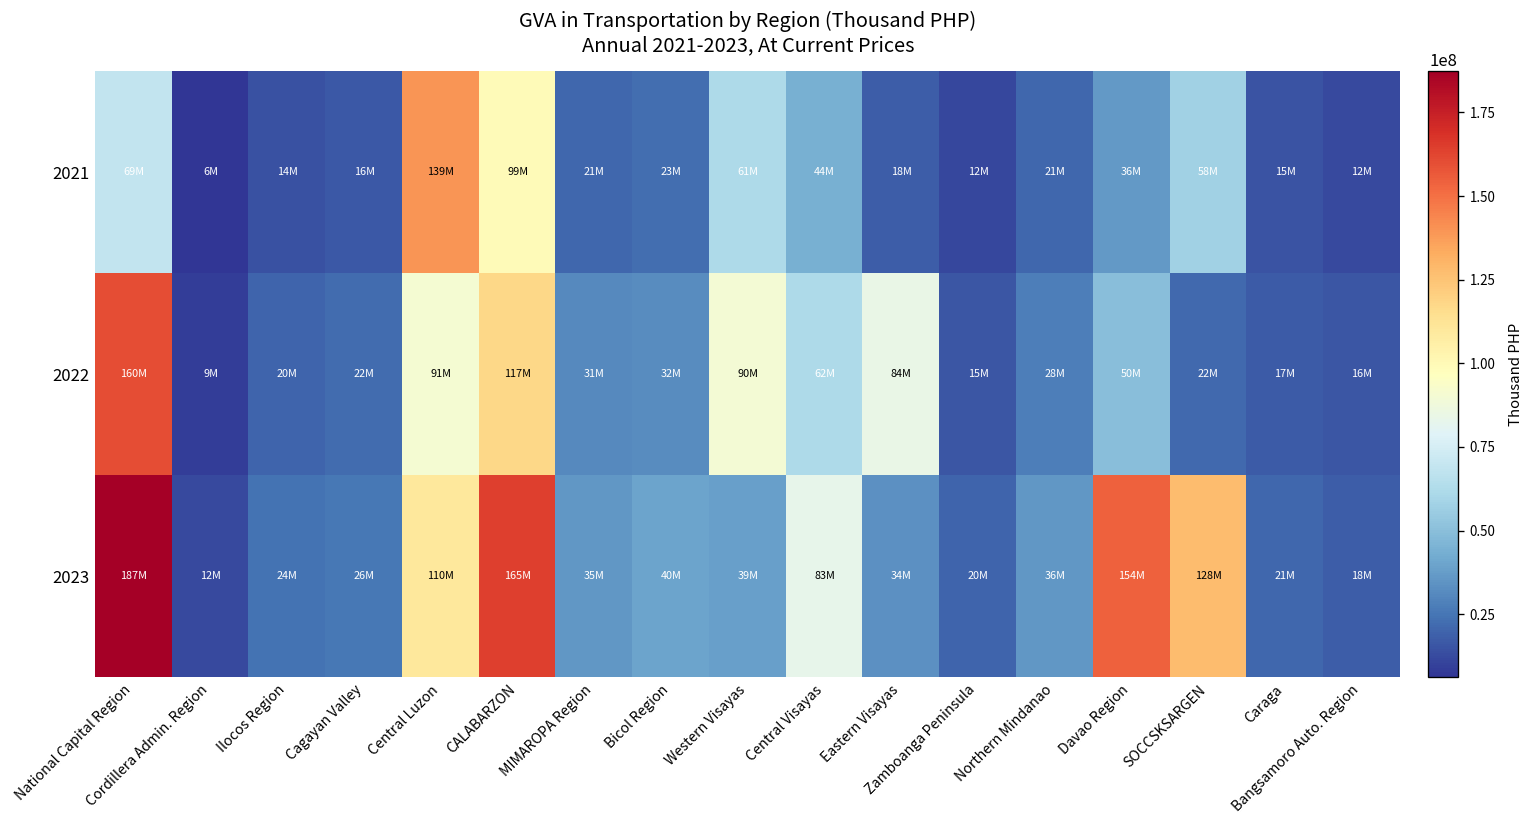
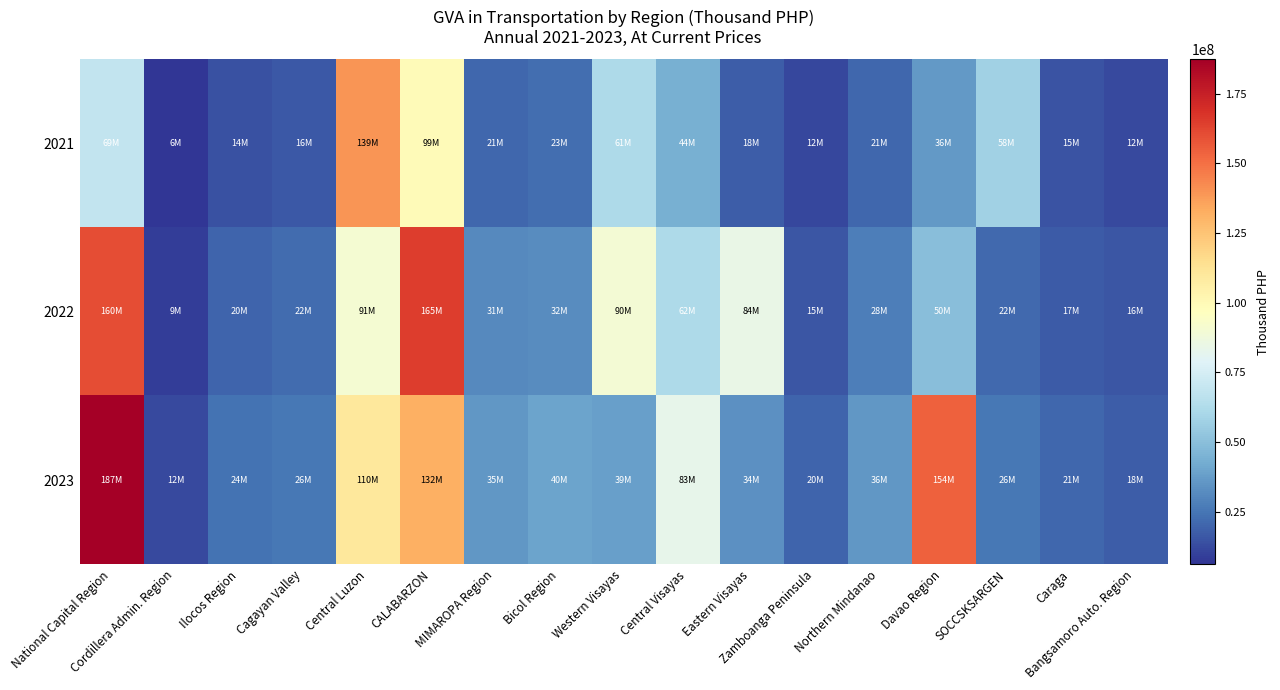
  {
    "2021": {
      "National Capital Region": "69M",
      "Cordillera Admin. Region": "6M",
      "Ilocos Region": "14M",
      "Cagayan Valley": "16M",
      "Central Luzon": "139M",
      "CALABARZON": "99M",
      "MIMAROPA Region": "21M",
      "Bicol Region": "23M",
      "Western Visayas": "61M",
      "Central Visayas": "44M",
      "Eastern Visayas": "18M",
      "Zamboanga Peninsula": "12M",
      "Northern Mindanao": "21M",
      "Davao Region": "36M",
      "SOCCSKSARGEN": "58M",
      "Caraga": "15M",
      "Bangsamoro Auto. Region": "12M"
    },
    "2022": {
      "National Capital Region": "160M",
      "Cordillera Admin. Region": "9M",
      "Ilocos Region": "20M",
      "Cagayan Valley": "22M",
      "Central Luzon": "91M",
-     "CALABARZON": "117M",
+     "CALABARZON": "165M",
      "MIMAROPA Region": "31M",
      "Bicol Region": "32M",
      "Western Visayas": "90M",
      "Central Visayas": "62M",
      "Eastern Visayas": "84M",
      "Zamboanga Peninsula": "15M",
      "Northern Mindanao": "28M",
      "Davao Region": "50M",
      "SOCCSKSARGEN": "22M",
      "Caraga": "17M",
      "Bangsamoro Auto. Region": "16M"
    },
    "2023": {
      "National Capital Region": "187M",
      "Cordillera Admin. Region": "12M",
      "Ilocos Region": "24M",
      "Cagayan Valley": "26M",
      "Central Luzon": "110M",
-     "CALABARZON": "165M",
+     "CALABARZON": "132M",
      "MIMAROPA Region": "35M",
      "Bicol Region": "40M",
      "Western Visayas": "39M",
      "Central Visayas": "83M",
      "Eastern Visayas": "34M",
      "Zamboanga Peninsula": "20M",
      "Northern Mindanao": "36M",
      "Davao Region": "154M",
-     "SOCCSKSARGEN": "128M",
+     "SOCCSKSARGEN": "26M",
      "Caraga": "21M",
      "Bangsamoro Auto. Region": "18M"
    }
  }
